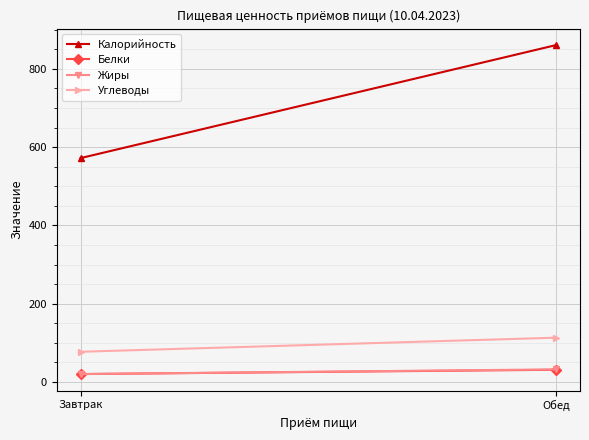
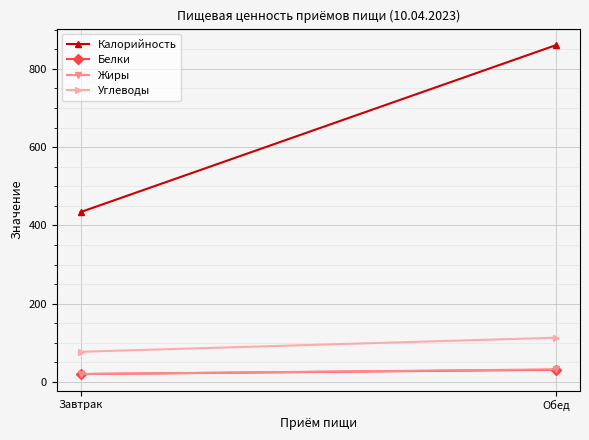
  {
    "Калорийность": {
-     "Завтрак": 570,
+     "Завтрак": 430,
      "Обед": 860
    }
  }
